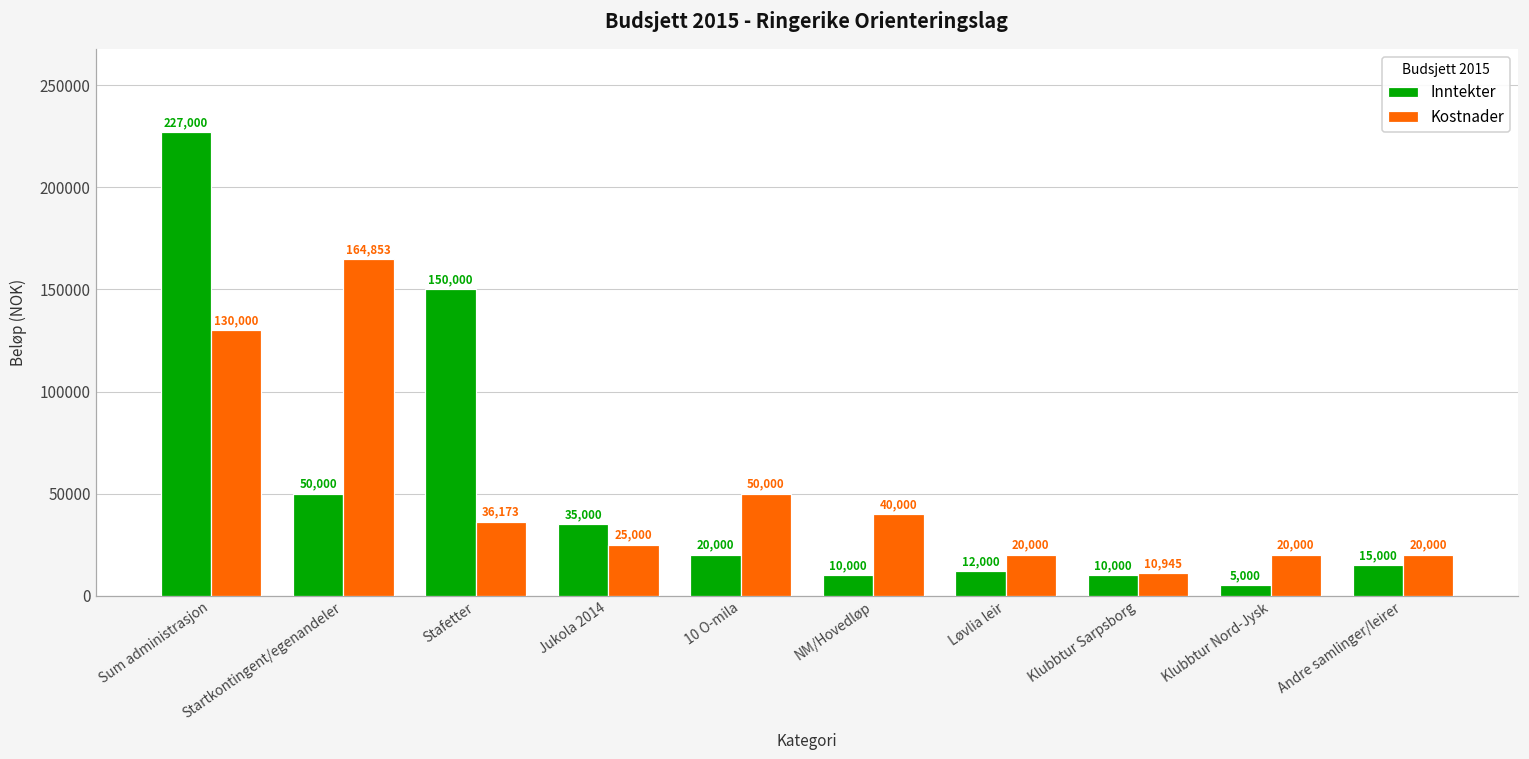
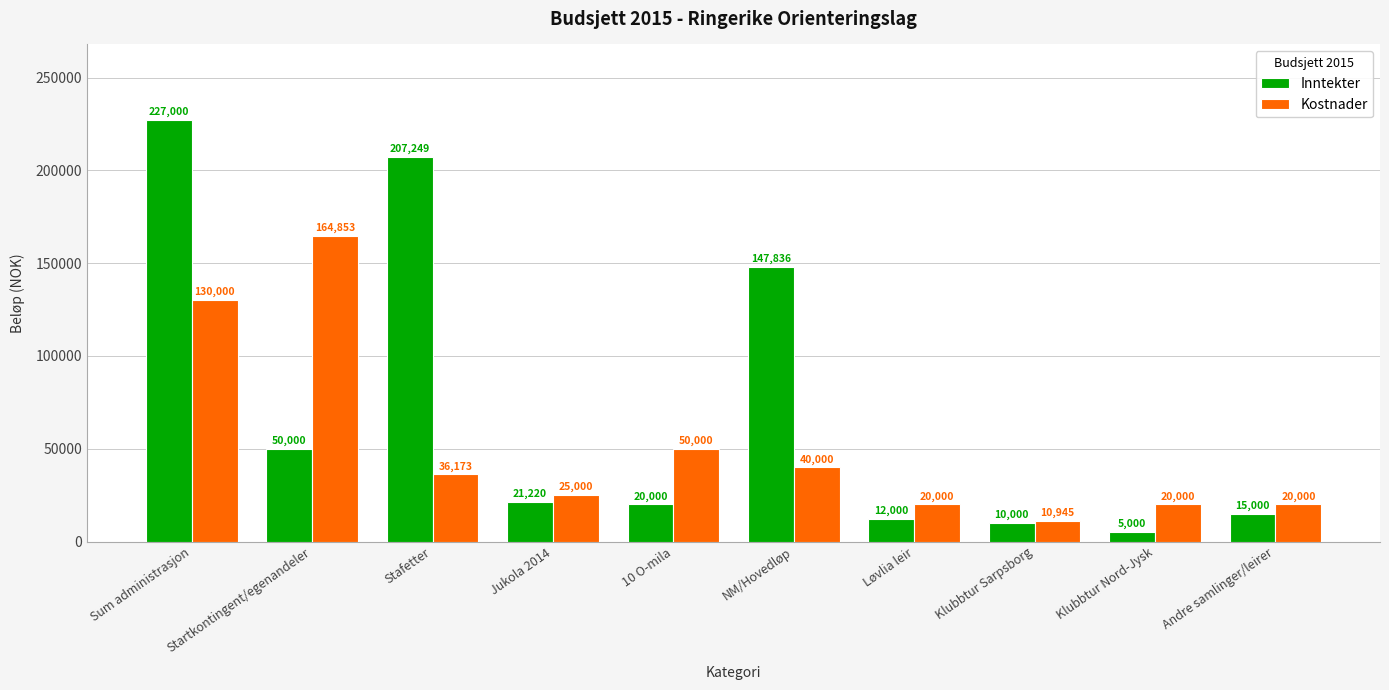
  {
    "Inntekter": {
      "Sum administrasjon": "227,000",
      "Startkontingent/egenandeler": "50,000",
-     "Stafetter": "150,000",
-     "Jukola 2014": "35,000",
+     "Stafetter": "207,249",
+     "Jukola 2014": "21,220",
      "10 O-mila": "20,000",
-     "NM/Hovedløp": "10,000",
+     "NM/Hovedløp": "147,836",
      "Løvlia leir": "12,000",
      "Klubbtur Sarpsborg": "10,000",
      "Klubbtur Nord-Jysk": "5,000",
      "Andre samlinger/leirer": "15,000"
    },
    "Kostnader": {
      "Sum administrasjon": "130,000",
      "Startkontingent/egenandeler": "164,853",
      "Stafetter": "36,173",
      "Jukola 2014": "25,000",
      "10 O-mila": "50,000",
      "NM/Hovedløp": "40,000",
      "Løvlia leir": "20,000",
      "Klubbtur Sarpsborg": "10,945",
      "Klubbtur Nord-Jysk": "20,000",
      "Andre samlinger/leirer": "20,000"
    }
  }
